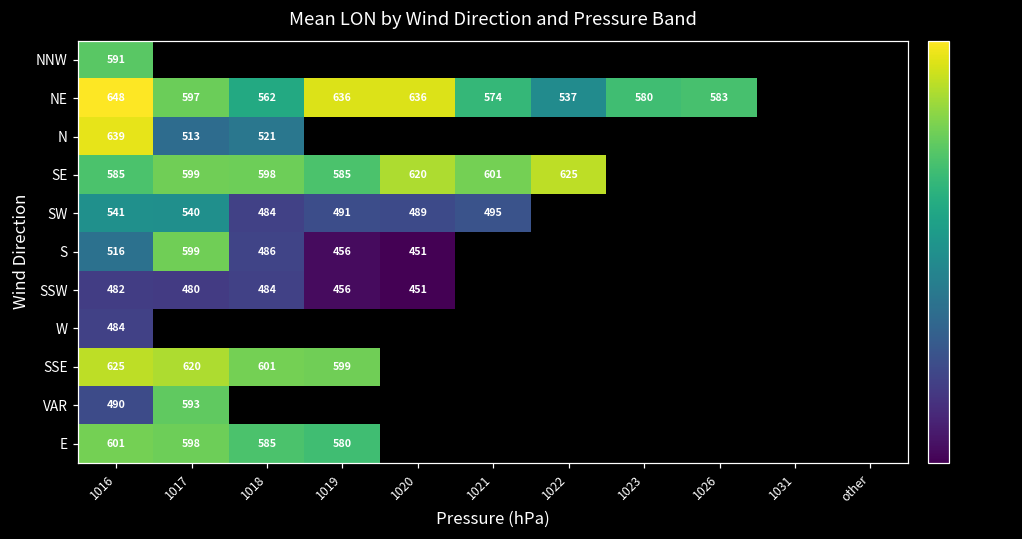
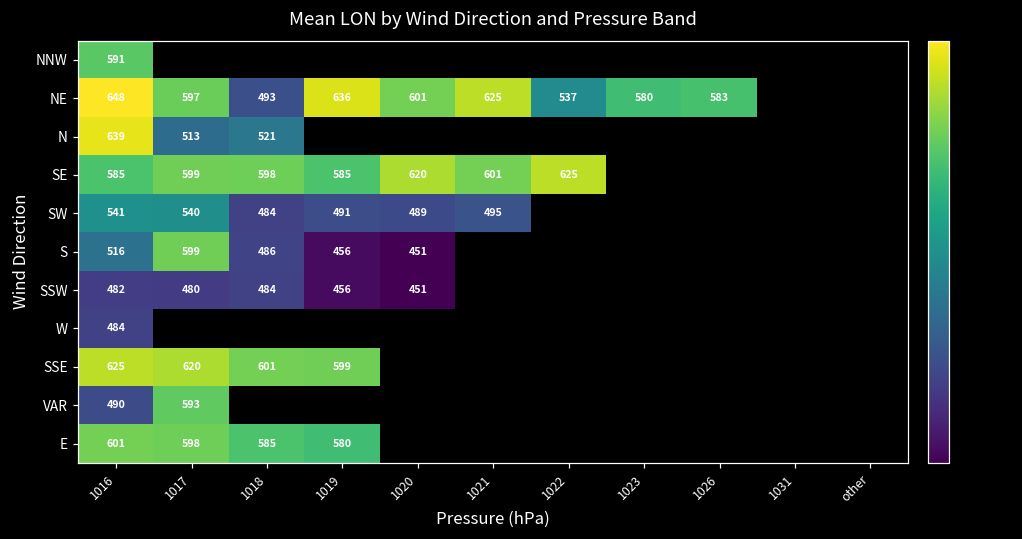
  {
    "NNW": {
      "1016": 591
    },
    "NE": {
      "1016": 648,
      "1017": 597,
-     "1018": 562,
+     "1018": 493,
      "1019": 636,
-     "1020": 636,
-     "1021": 574,
+     "1020": 601,
+     "1021": 625,
      "1022": 537,
      "1023": 580,
      "1026": 583
    },
    "N": {
      "1016": 639,
      "1017": 513,
      "1018": 521
    },
    "SE": {
      "1016": 585,
      "1017": 599,
      "1018": 598,
      "1019": 585,
      "1020": 620,
      "1021": 601,
      "1022": 625
    },
    "SW": {
      "1016": 541,
      "1017": 540,
      "1018": 484,
      "1019": 491,
      "1020": 489,
      "1021": 495
    },
    "S": {
      "1016": 516,
      "1017": 599,
      "1018": 486,
      "1019": 456,
      "1020": 451
    },
    "SSW": {
      "1016": 482,
      "1017": 480,
      "1018": 484,
      "1019": 456,
      "1020": 451
    },
    "W": {
      "1016": 484
    },
    "SSE": {
      "1016": 625,
      "1017": 620,
      "1018": 601,
      "1019": 599
    },
    "VAR": {
      "1016": 490,
      "1017": 593
    },
    "E": {
      "1016": 601,
      "1017": 598,
      "1018": 585,
      "1019": 580
    }
  }
